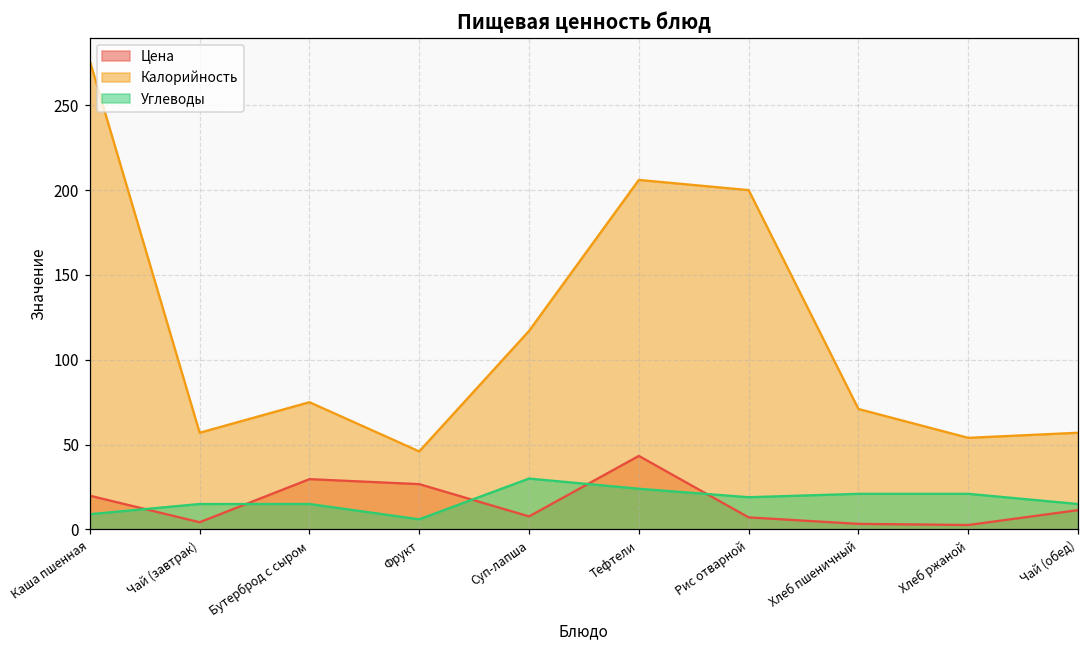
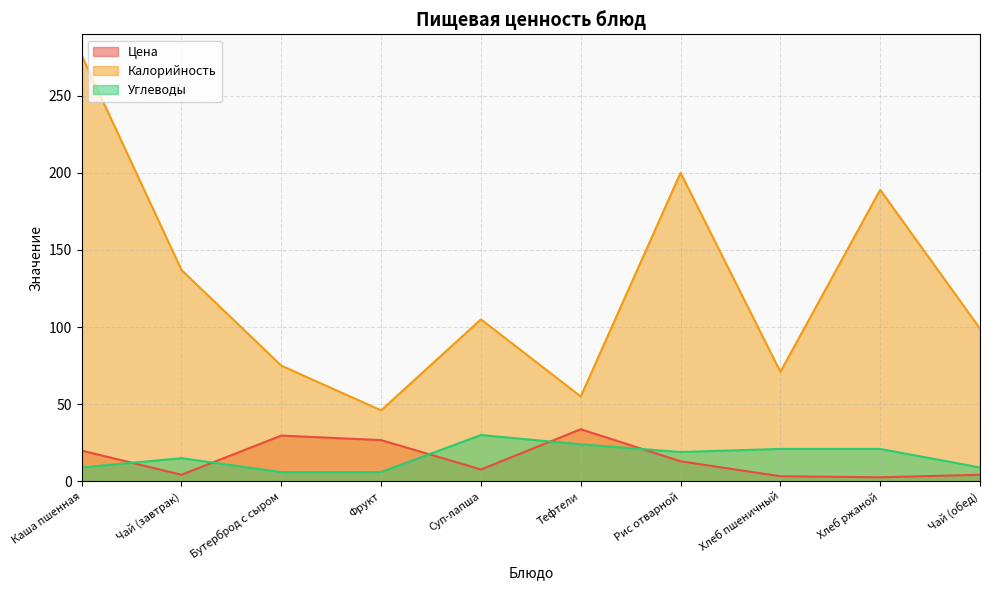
  {
    "Цена": {
      "Каша пшенная": 20,
      "Чай (завтрак)": 4,
      "Бутерброд с сыром": 30,
      "Фрукт": 27,
      "Суп-лапша": 8,
-     "Тефтели": 43,
-     "Рис отварной": 7,
+     "Тефтели": 34,
+     "Рис отварной": 13,
      "Хлеб пшеничный": 3,
      "Хлеб ржаной": 3,
-     "Чай (обед)": 11
+     "Чай (обед)": 4
    },
    "Калорийность": {
      "Каша пшенная": 276,
-     "Чай (завтрак)": 57,
+     "Чай (завтрак)": 137,
      "Бутерброд с сыром": 75,
      "Фрукт": 46,
-     "Суп-лапша": 117,
-     "Тефтели": 206,
+     "Суп-лапша": 105,
+     "Тефтели": 55,
      "Рис отварной": 200,
      "Хлеб пшеничный": 71,
-     "Хлеб ржаной": 54,
-     "Чай (обед)": 57
+     "Хлеб ржаной": 189,
+     "Чай (обед)": 99
    },
    "Углеводы": {
      "Каша пшенная": 9,
      "Чай (завтрак)": 15,
-     "Бутерброд с сыром": 15,
+     "Бутерброд с сыром": 6,
      "Фрукт": 6,
      "Суп-лапша": 30,
      "Тефтели": 24,
      "Рис отварной": 19,
      "Хлеб пшеничный": 21,
      "Хлеб ржаной": 21,
-     "Чай (обед)": 15
+     "Чай (обед)": 9
    }
  }
